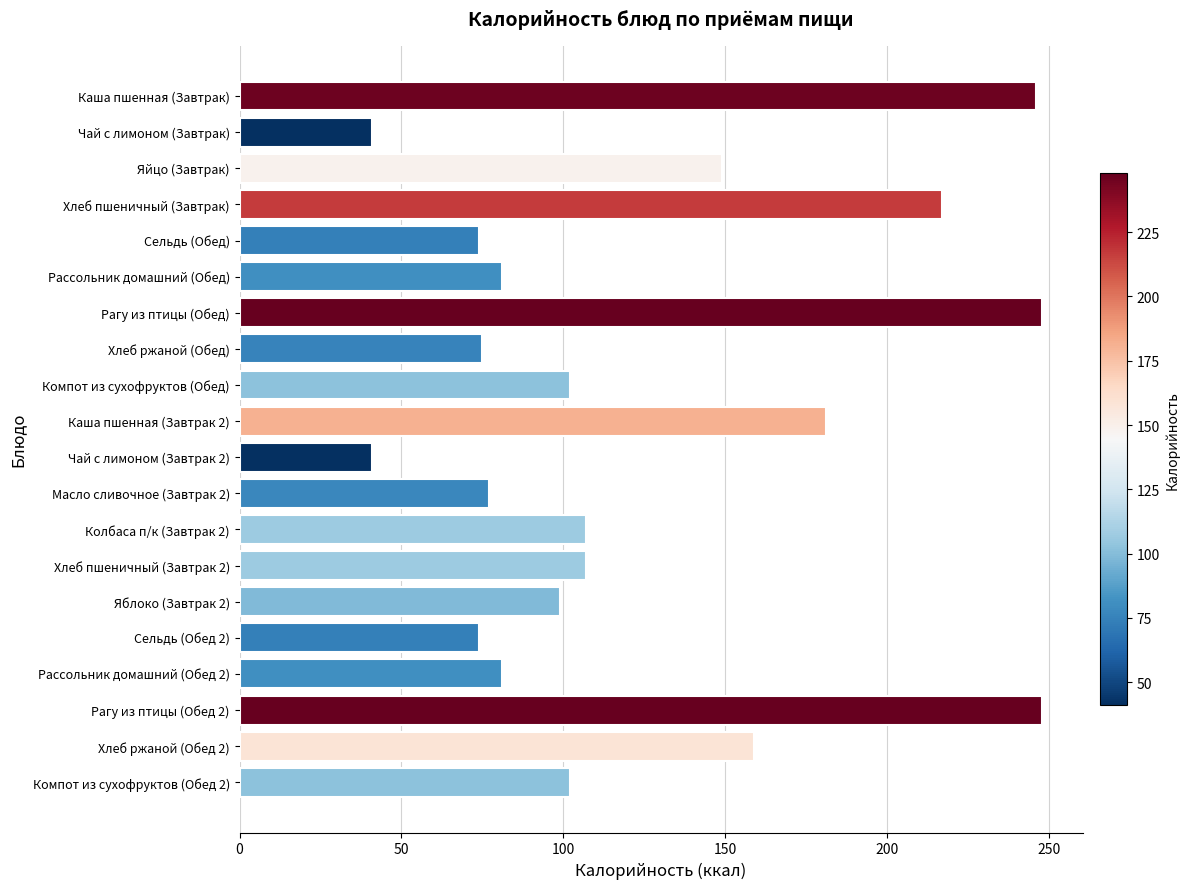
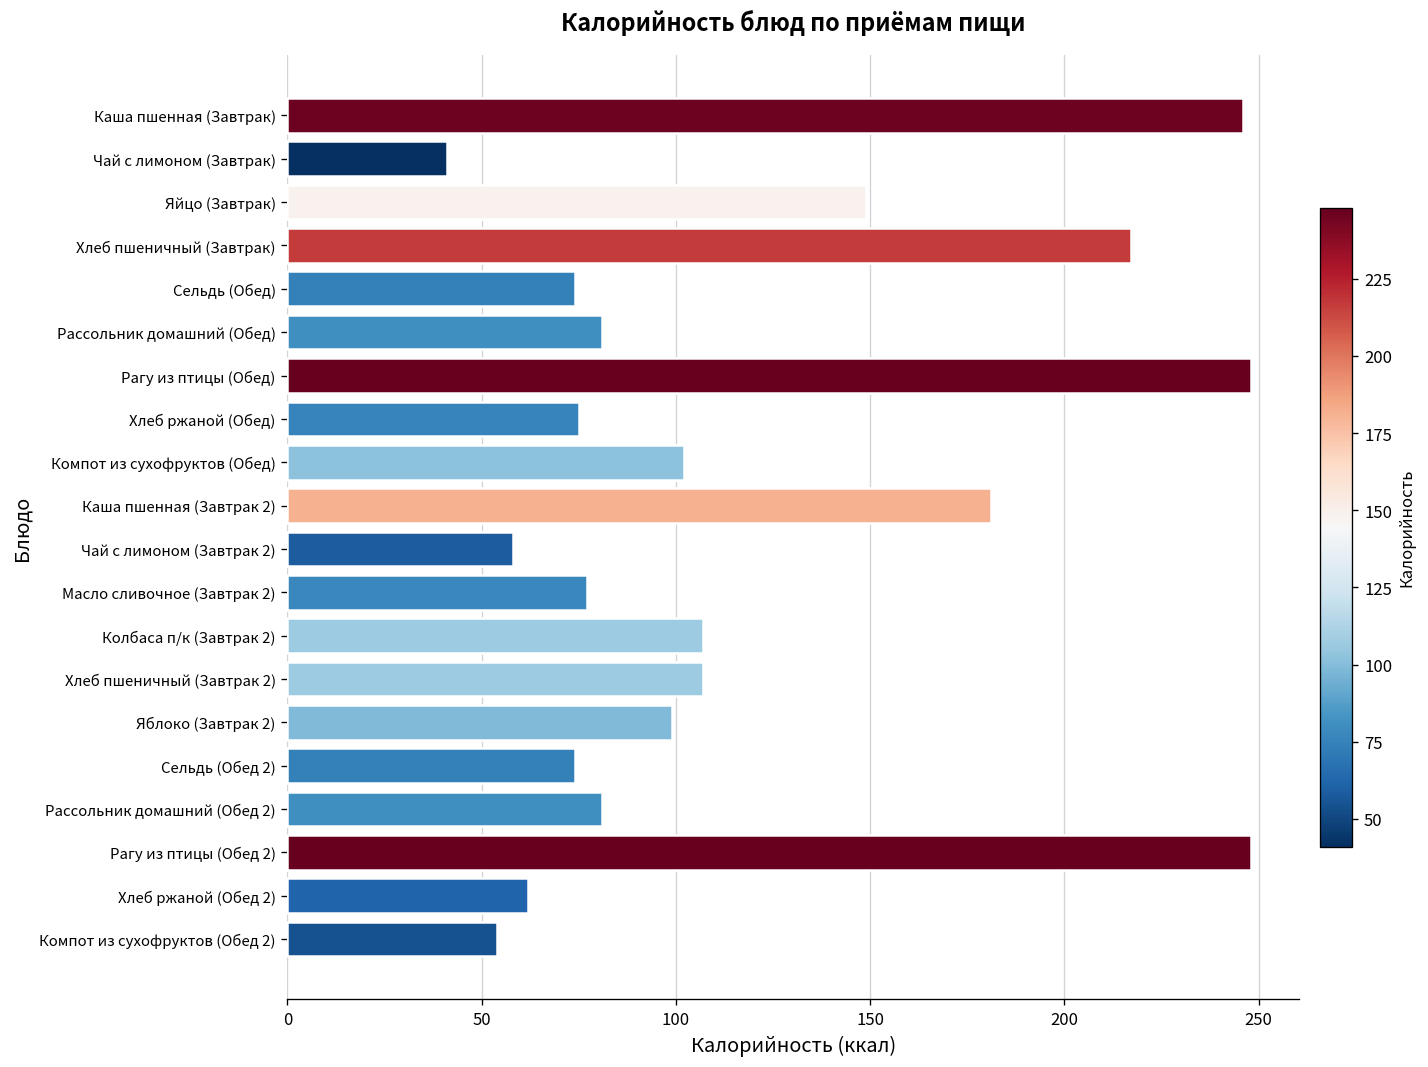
  {
    "Каша пшенная (Завтрак)": 246,
    "Чай с лимоном (Завтрак)": 41,
    "Яйцо (Завтрак)": 149,
    "Хлеб пшеничный (Завтрак)": 217,
    "Сельдь (Обед)": 74,
    "Рассольник домашний (Обед)": 81,
    "Рагу из птицы (Обед)": 248,
    "Хлеб ржаной (Обед)": 75,
    "Компот из сухофруктов (Обед)": 102,
    "Каша пшенная (Завтрак 2)": 181,
-   "Чай с лимоном (Завтрак 2)": 41,
+   "Чай с лимоном (Завтрак 2)": 58,
    "Масло сливочное (Завтрак 2)": 77,
    "Колбаса п/к (Завтрак 2)": 107,
    "Хлеб пшеничный (Завтрак 2)": 107,
    "Яблоко (Завтрак 2)": 99,
    "Сельдь (Обед 2)": 74,
    "Рассольник домашний (Обед 2)": 81,
    "Рагу из птицы (Обед 2)": 248,
-   "Хлеб ржаной (Обед 2)": 159,
-   "Компот из сухофруктов (Обед 2)": 102
+   "Хлеб ржаной (Обед 2)": 62,
+   "Компот из сухофруктов (Обед 2)": 54
  }
